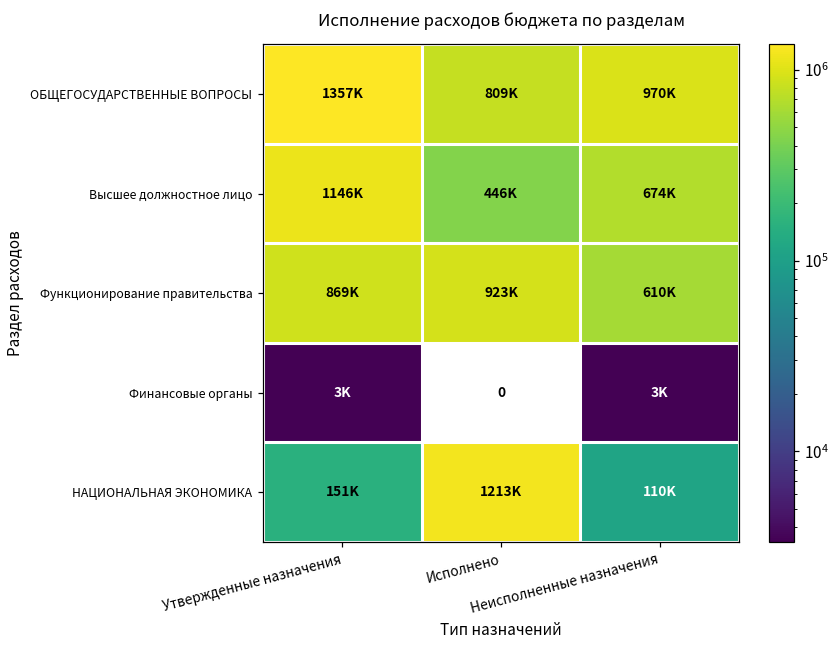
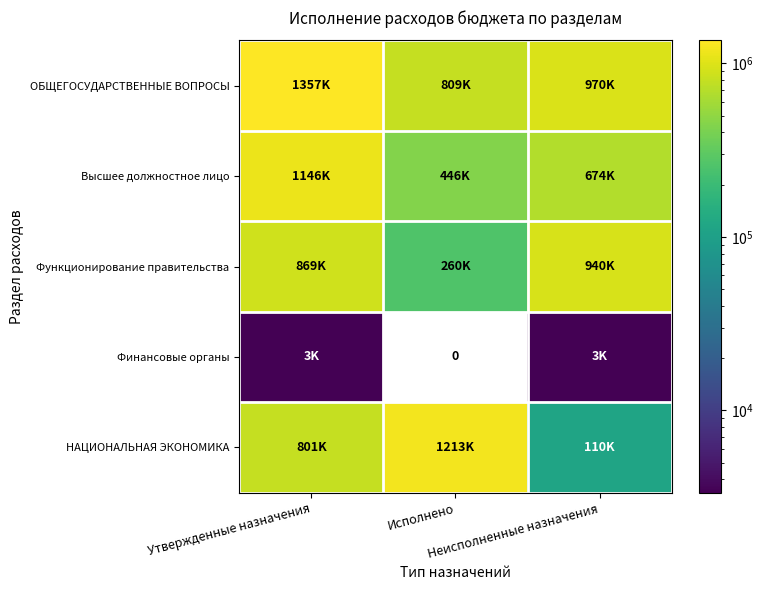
  {
    "ОБЩЕГОСУДАРСТВЕННЫЕ ВОПРОСЫ": {
      "Утвержденные назначения": "1357K",
      "Исполнено": "809K",
      "Неисполненные назначения": "970K"
    },
    "Высшее должностное лицо": {
      "Утвержденные назначения": "1146K",
      "Исполнено": "446K",
      "Неисполненные назначения": "674K"
    },
    "Функционирование правительства": {
      "Утвержденные назначения": "869K",
-     "Исполнено": "923K",
-     "Неисполненные назначения": "610K"
+     "Исполнено": "260K",
+     "Неисполненные назначения": "940K"
    },
    "Финансовые органы": {
      "Утвержденные назначения": "3K",
      "Исполнено": "0",
      "Неисполненные назначения": "3K"
    },
    "НАЦИОНАЛЬНАЯ ЭКОНОМИКА": {
-     "Утвержденные назначения": "151K",
+     "Утвержденные назначения": "801K",
      "Исполнено": "1213K",
      "Неисполненные назначения": "110K"
    }
  }
